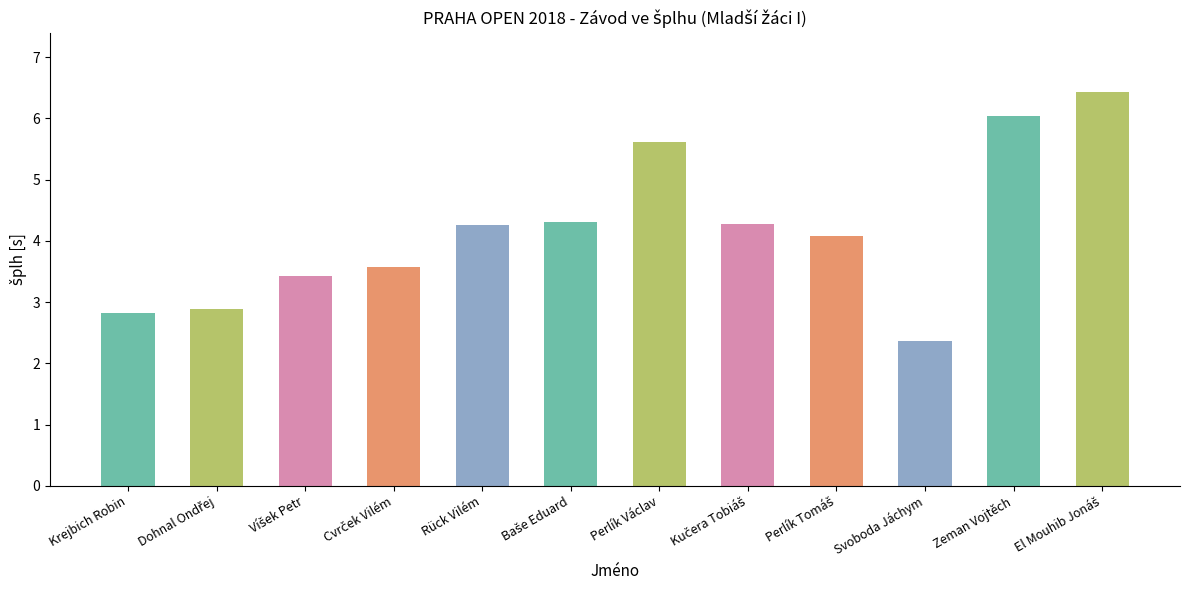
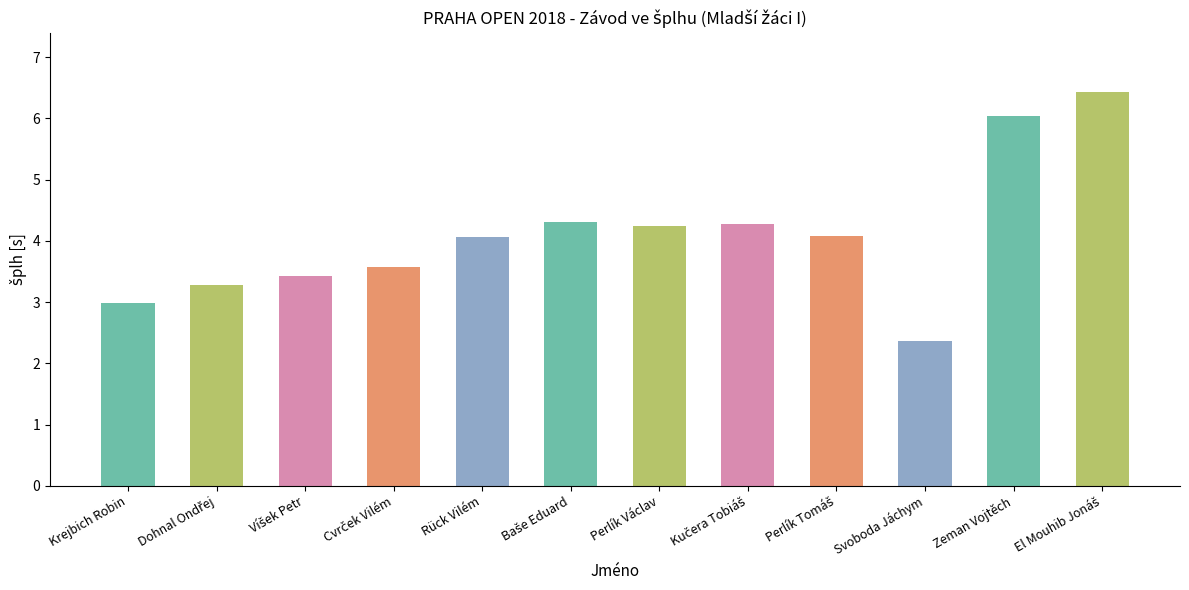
  {
-   "Krejbich Robin": 2.8,
-   "Dohnal Ondřej": 2.9,
+   "Krejbich Robin": 3.0,
+   "Dohnal Ondřej": 3.3,
    "Víšek Petr": 3.4,
    "Cvrček Vilém": 3.6,
-   "Rück Vilém": 4.3,
+   "Rück Vilém": 4.1,
    "Baše Eduard": 4.3,
-   "Perlík Václav": 5.6,
+   "Perlík Václav": 4.2,
    "Kučera Tobiáš": 4.3,
    "Perlík Tomáš": 4.1,
    "Svoboda Jáchym": 2.4,
    "Zeman Vojtěch": 6.0,
    "El Mouhib Jonáš": 6.4
  }
